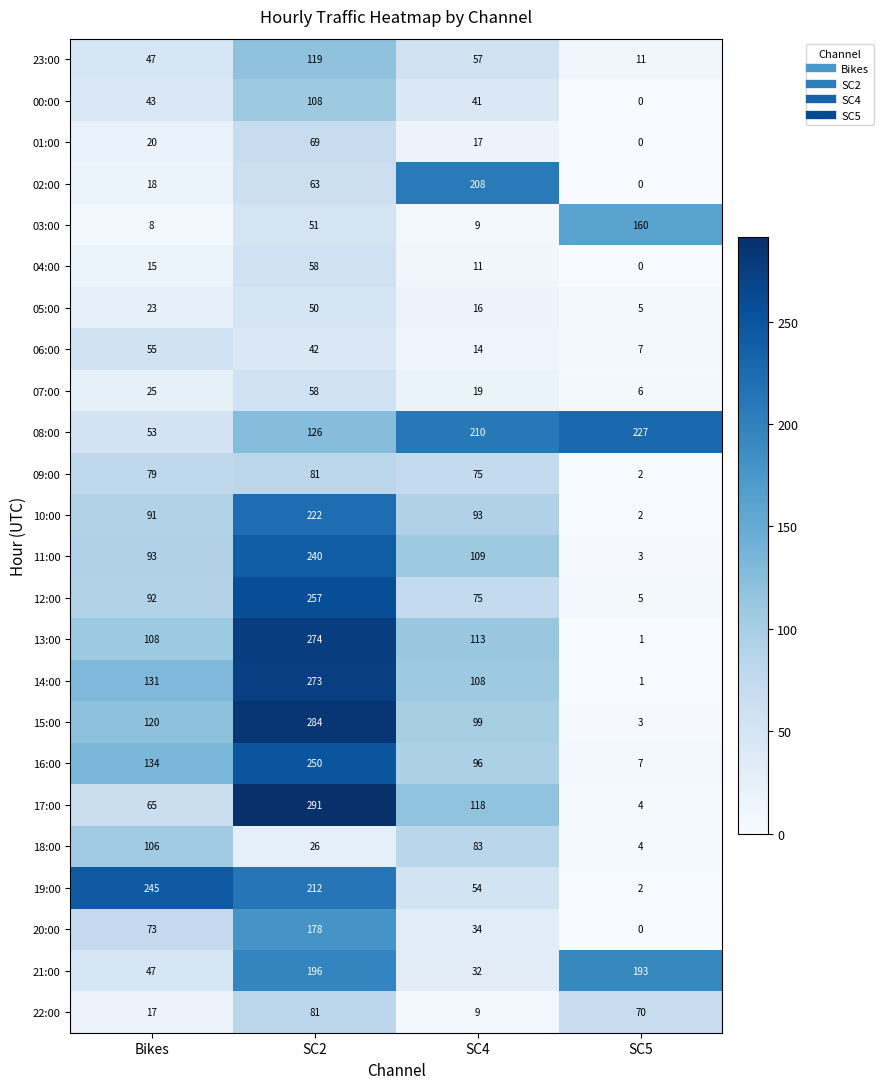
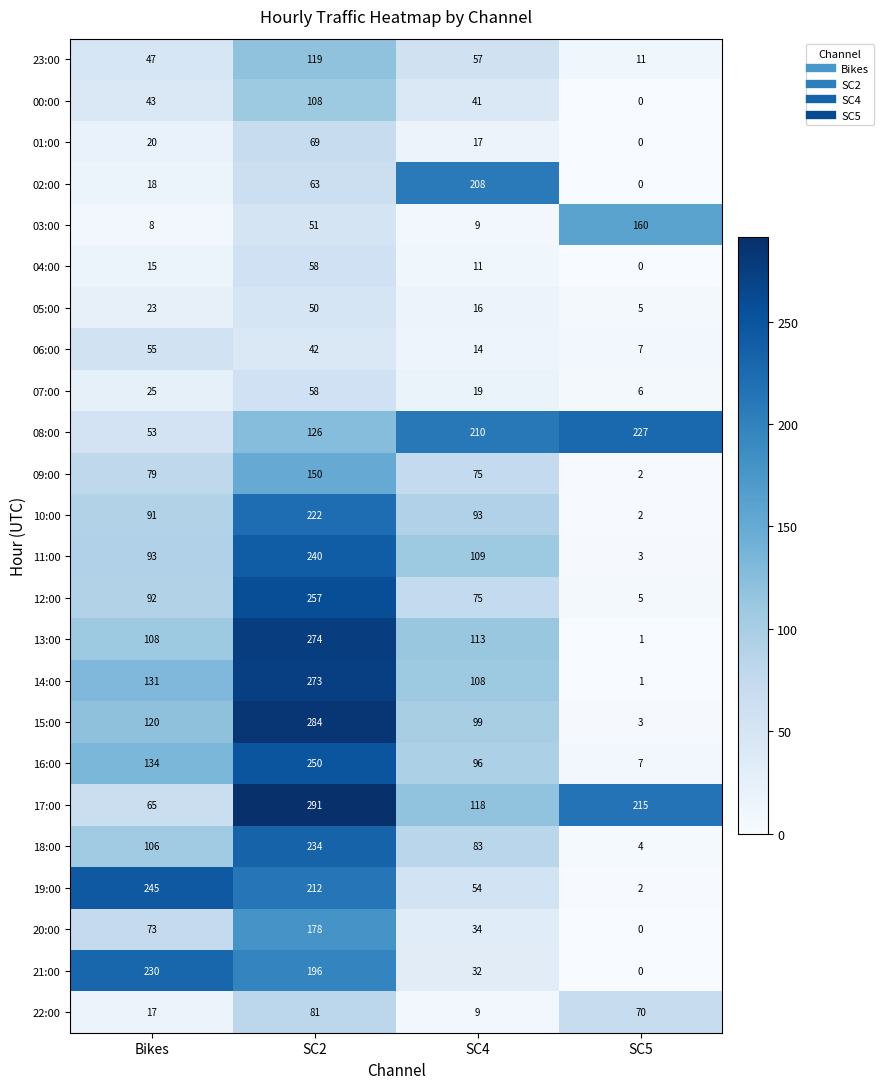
  {
    "23:00": {
      "Bikes": 47,
      "SC2": 119,
      "SC4": 57,
      "SC5": 11
    },
    "00:00": {
      "Bikes": 43,
      "SC2": 108,
      "SC4": 41,
      "SC5": 0
    },
    "01:00": {
      "Bikes": 20,
      "SC2": 69,
      "SC4": 17,
      "SC5": 0
    },
    "02:00": {
      "Bikes": 18,
      "SC2": 63,
      "SC4": 208,
      "SC5": 0
    },
    "03:00": {
      "Bikes": 8,
      "SC2": 51,
      "SC4": 9,
      "SC5": 160
    },
    "04:00": {
      "Bikes": 15,
      "SC2": 58,
      "SC4": 11,
      "SC5": 0
    },
    "05:00": {
      "Bikes": 23,
      "SC2": 50,
      "SC4": 16,
      "SC5": 5
    },
    "06:00": {
      "Bikes": 55,
      "SC2": 42,
      "SC4": 14,
      "SC5": 7
    },
    "07:00": {
      "Bikes": 25,
      "SC2": 58,
      "SC4": 19,
      "SC5": 6
    },
    "08:00": {
      "Bikes": 53,
      "SC2": 126,
      "SC4": 210,
      "SC5": 227
    },
    "09:00": {
      "Bikes": 79,
-     "SC2": 81,
+     "SC2": 150,
      "SC4": 75,
      "SC5": 2
    },
    "10:00": {
      "Bikes": 91,
      "SC2": 222,
      "SC4": 93,
      "SC5": 2
    },
    "11:00": {
      "Bikes": 93,
      "SC2": 240,
      "SC4": 109,
      "SC5": 3
    },
    "12:00": {
      "Bikes": 92,
      "SC2": 257,
      "SC4": 75,
      "SC5": 5
    },
    "13:00": {
      "Bikes": 108,
      "SC2": 274,
      "SC4": 113,
      "SC5": 1
    },
    "14:00": {
      "Bikes": 131,
      "SC2": 273,
      "SC4": 108,
      "SC5": 1
    },
    "15:00": {
      "Bikes": 120,
      "SC2": 284,
      "SC4": 99,
      "SC5": 3
    },
    "16:00": {
      "Bikes": 134,
      "SC2": 250,
      "SC4": 96,
      "SC5": 7
    },
    "17:00": {
      "Bikes": 65,
      "SC2": 291,
      "SC4": 118,
-     "SC5": 4
+     "SC5": 215
    },
    "18:00": {
      "Bikes": 106,
-     "SC2": 26,
+     "SC2": 234,
      "SC4": 83,
      "SC5": 4
    },
    "19:00": {
      "Bikes": 245,
      "SC2": 212,
      "SC4": 54,
      "SC5": 2
    },
    "20:00": {
      "Bikes": 73,
      "SC2": 178,
      "SC4": 34,
      "SC5": 0
    },
    "21:00": {
-     "Bikes": 47,
+     "Bikes": 230,
      "SC2": 196,
      "SC4": 32,
-     "SC5": 193
+     "SC5": 0
    },
    "22:00": {
      "Bikes": 17,
      "SC2": 81,
      "SC4": 9,
      "SC5": 70
    }
  }
